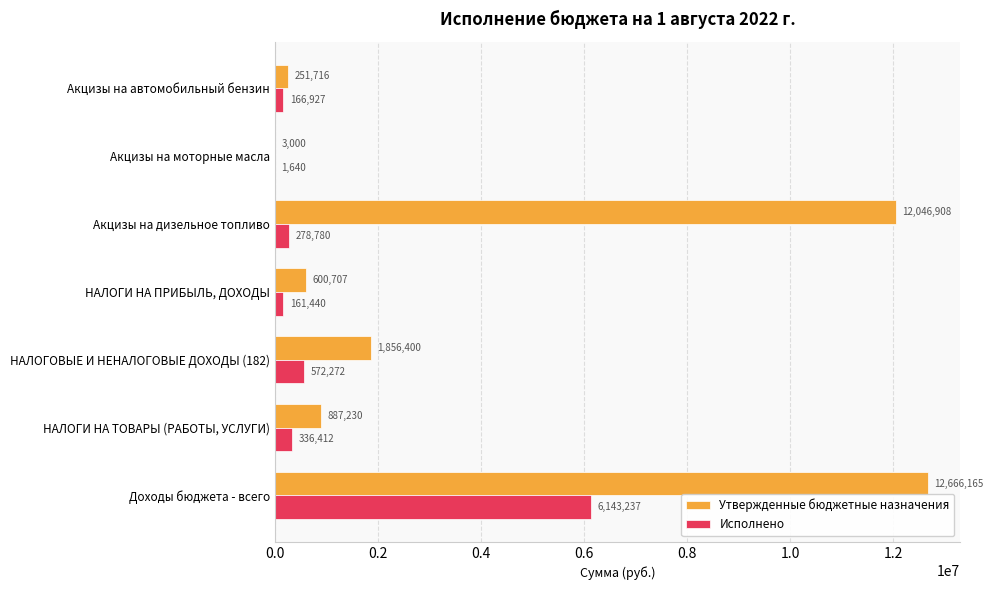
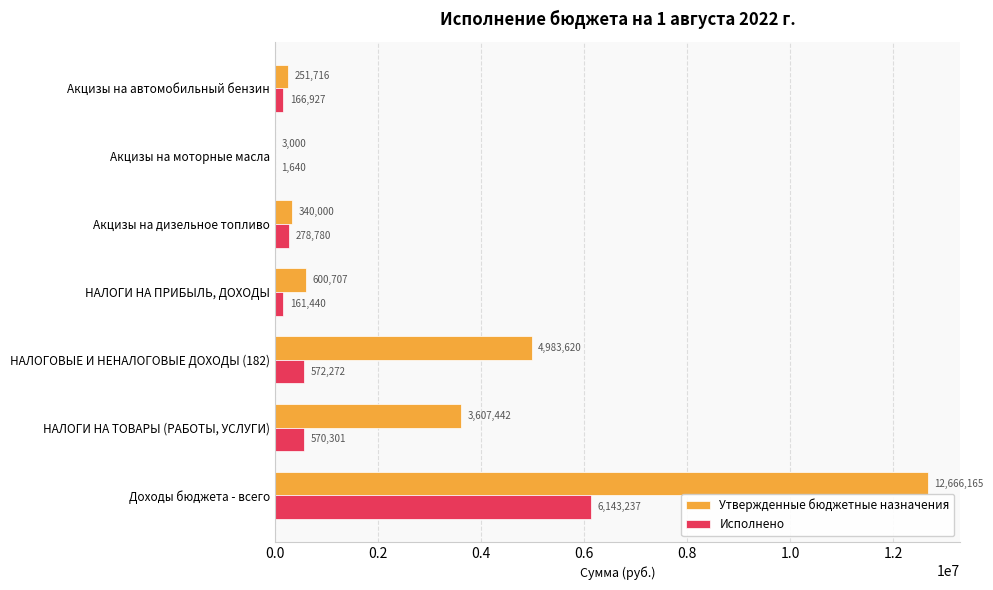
  {
    "Утвержденные бюджетные назначения": {
      "Акцизы на автомобильный бензин": "251,716",
      "Акцизы на моторные масла": "3,000",
-     "Акцизы на дизельное топливо": "12,046,908",
+     "Акцизы на дизельное топливо": "340,000",
      "НАЛОГИ НА ПРИБЫЛЬ, ДОХОДЫ": "600,707",
-     "НАЛОГОВЫЕ И НЕНАЛОГОВЫЕ ДОХОДЫ (182)": "1,856,400",
-     "НАЛОГИ НА ТОВАРЫ (РАБОТЫ, УСЛУГИ)": "887,230",
+     "НАЛОГОВЫЕ И НЕНАЛОГОВЫЕ ДОХОДЫ (182)": "4,983,620",
+     "НАЛОГИ НА ТОВАРЫ (РАБОТЫ, УСЛУГИ)": "3,607,442",
      "Доходы бюджета - всего": "12,666,165"
    },
    "Исполнено": {
      "Акцизы на автомобильный бензин": "166,927",
      "Акцизы на моторные масла": "1,640",
      "Акцизы на дизельное топливо": "278,780",
      "НАЛОГИ НА ПРИБЫЛЬ, ДОХОДЫ": "161,440",
      "НАЛОГОВЫЕ И НЕНАЛОГОВЫЕ ДОХОДЫ (182)": "572,272",
-     "НАЛОГИ НА ТОВАРЫ (РАБОТЫ, УСЛУГИ)": "336,412",
+     "НАЛОГИ НА ТОВАРЫ (РАБОТЫ, УСЛУГИ)": "570,301",
      "Доходы бюджета - всего": "6,143,237"
    }
  }
